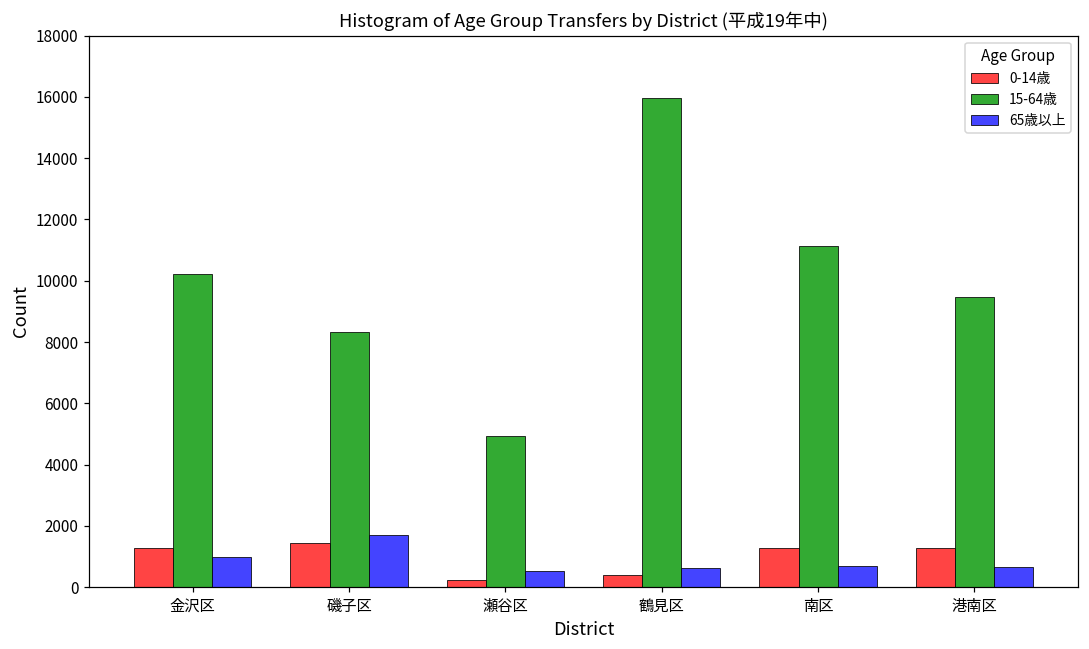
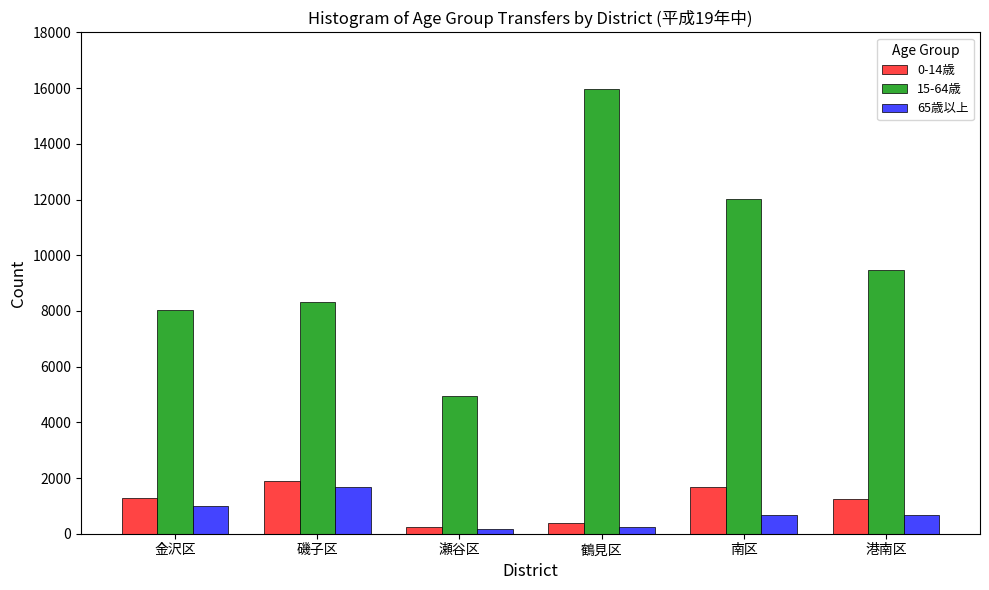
  {
    "0-14歳": {
      "金沢区": 1300,
-     "磯子区": 1400,
+     "磯子区": 1900,
      "瀬谷区": 200,
      "鶴見区": 400,
-     "南区": 1300,
+     "南区": 1700,
      "港南区": 1300
    },
    "15-64歳": {
-     "金沢区": 10200,
+     "金沢区": 8000,
      "磯子区": 8300,
      "瀬谷区": 4900,
      "鶴見区": 16000,
-     "南区": 11100,
+     "南区": 12000,
      "港南区": 9500
    },
    "65歳以上": {
      "金沢区": 1000,
      "磯子区": 1700,
-     "瀬谷区": 500,
-     "鶴見区": 600,
+     "瀬谷区": 200,
+     "鶴見区": 200,
      "南区": 700,
      "港南区": 700
    }
  }
